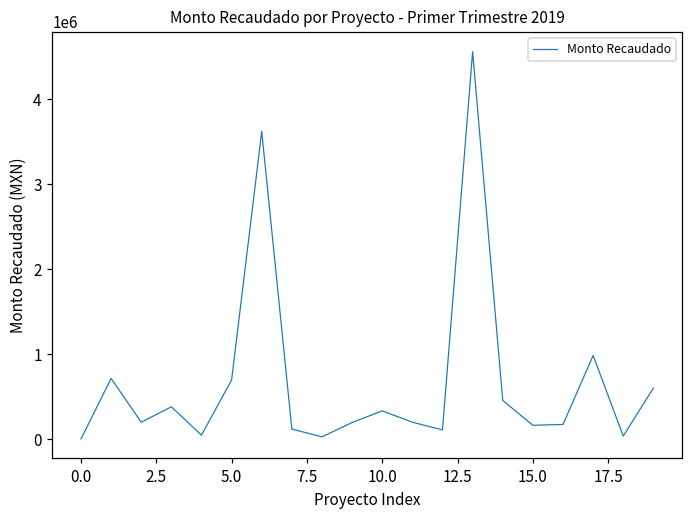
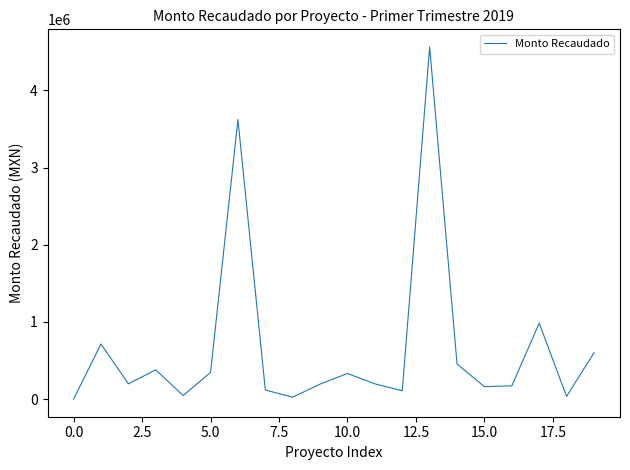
  {
    "0.0": 0,
-   "5.0": 700000,
+   "5.0": 300000,
    "10.0": 300000,
    "15.0": 200000
  }
